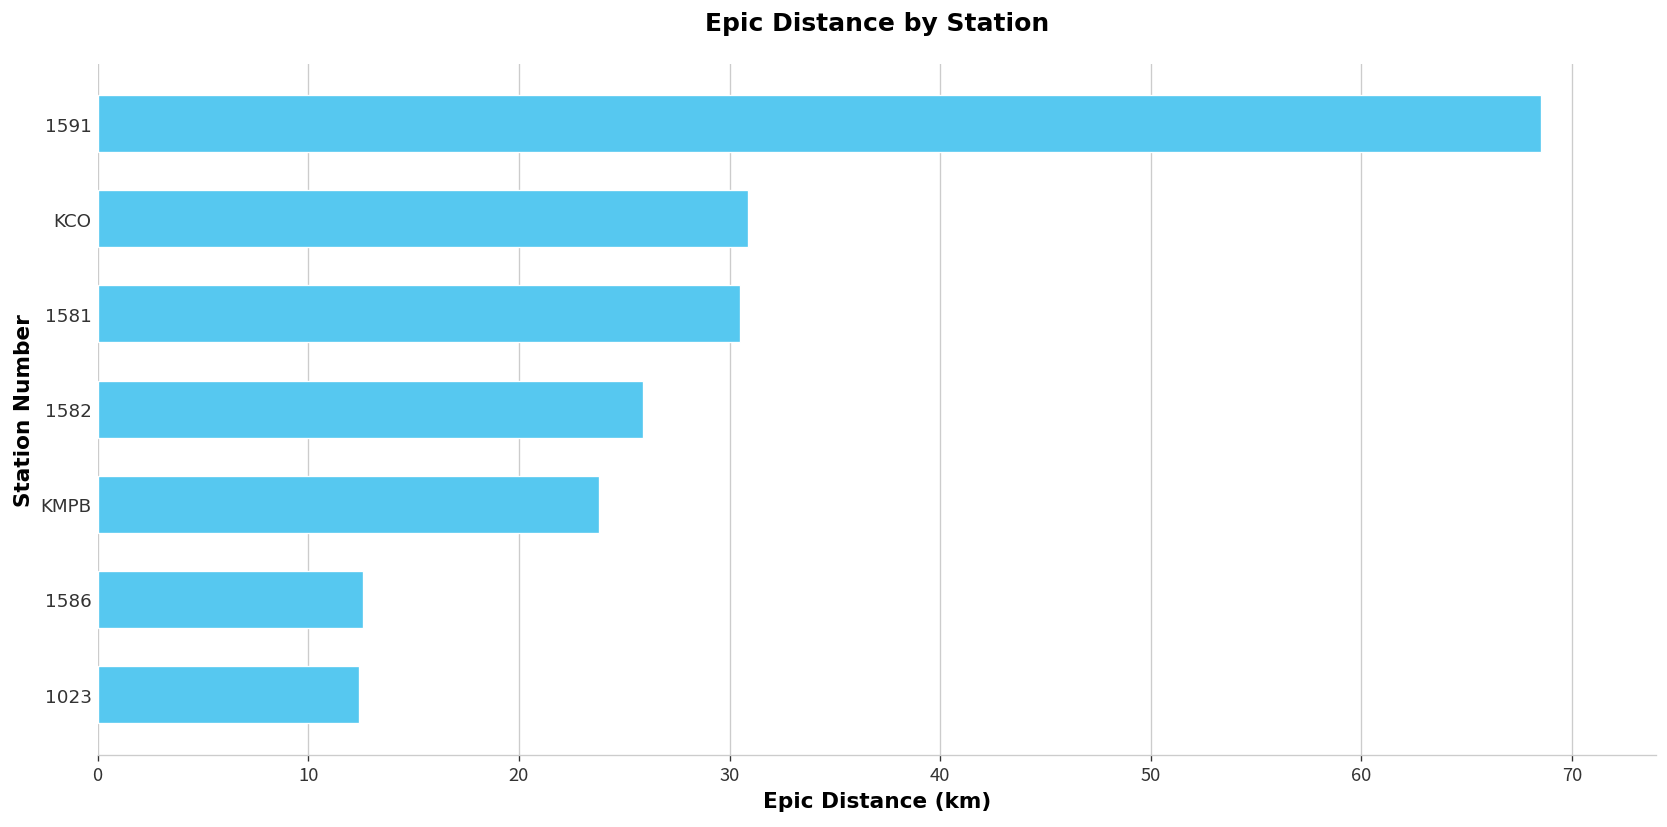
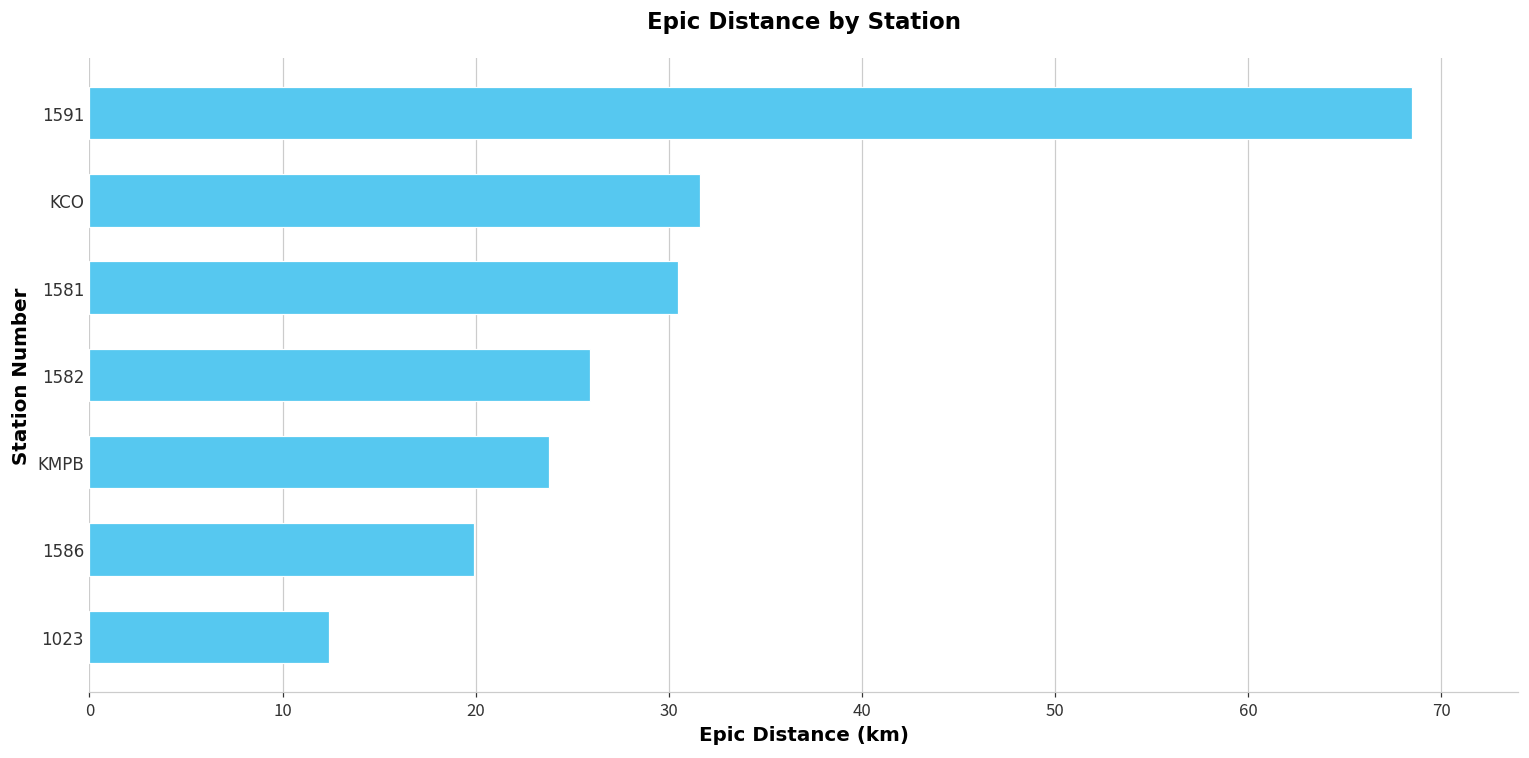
  {
    "1591": 68.5,
-   "KCO": 30.9,
+   "KCO": 31.6,
    "1581": 30.5,
    "1582": 25.9,
    "KMPB": 23.8,
-   "1586": 12.6,
+   "1586": 19.9,
    "1023": 12.4
  }
